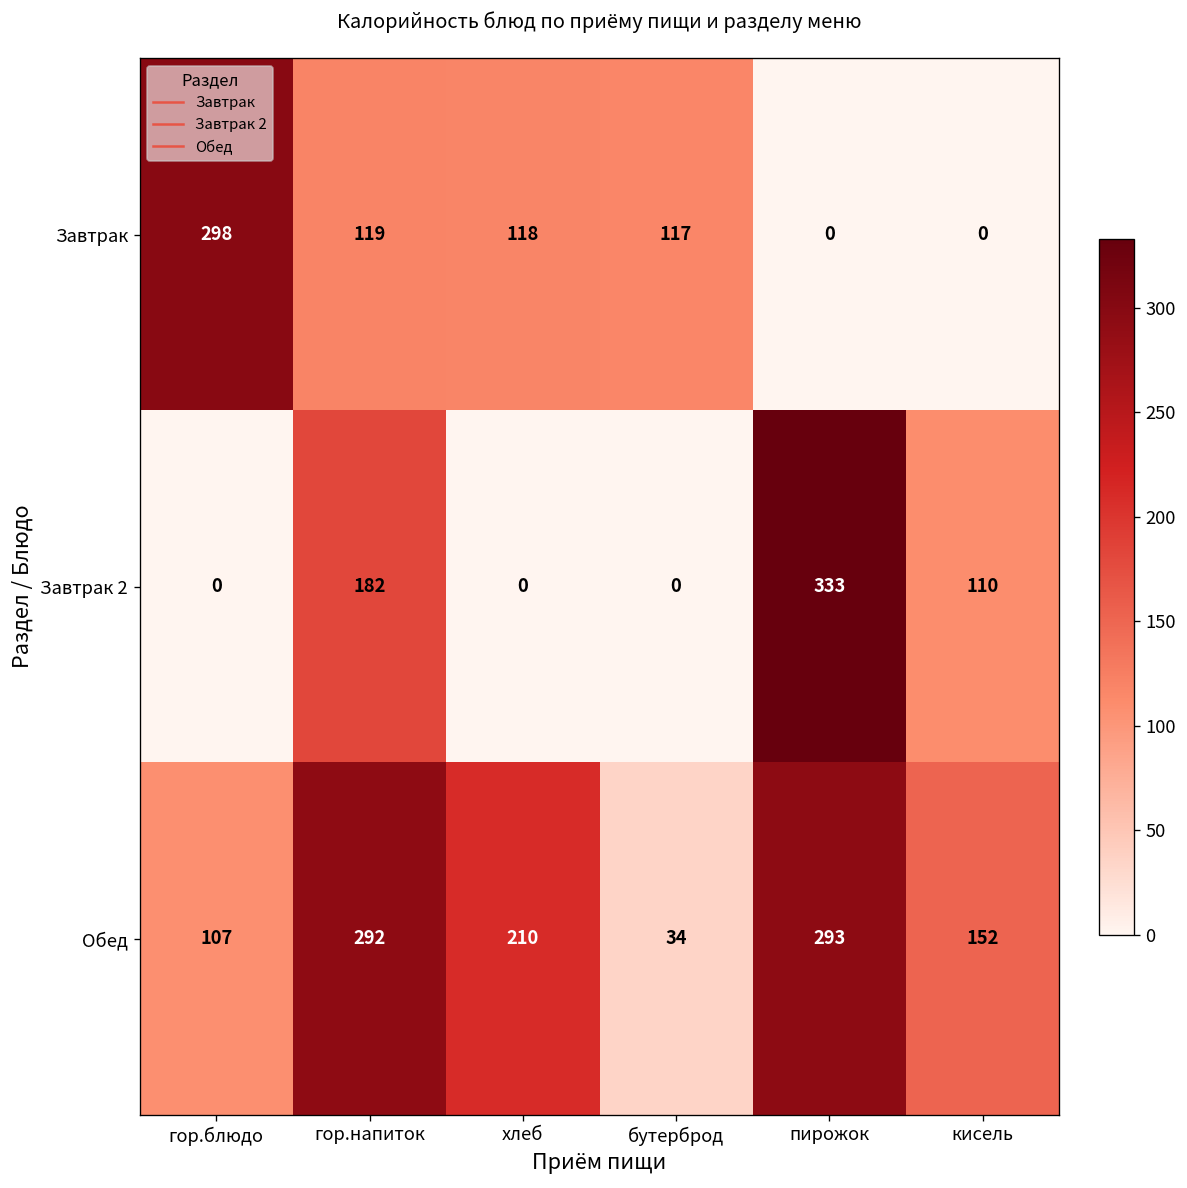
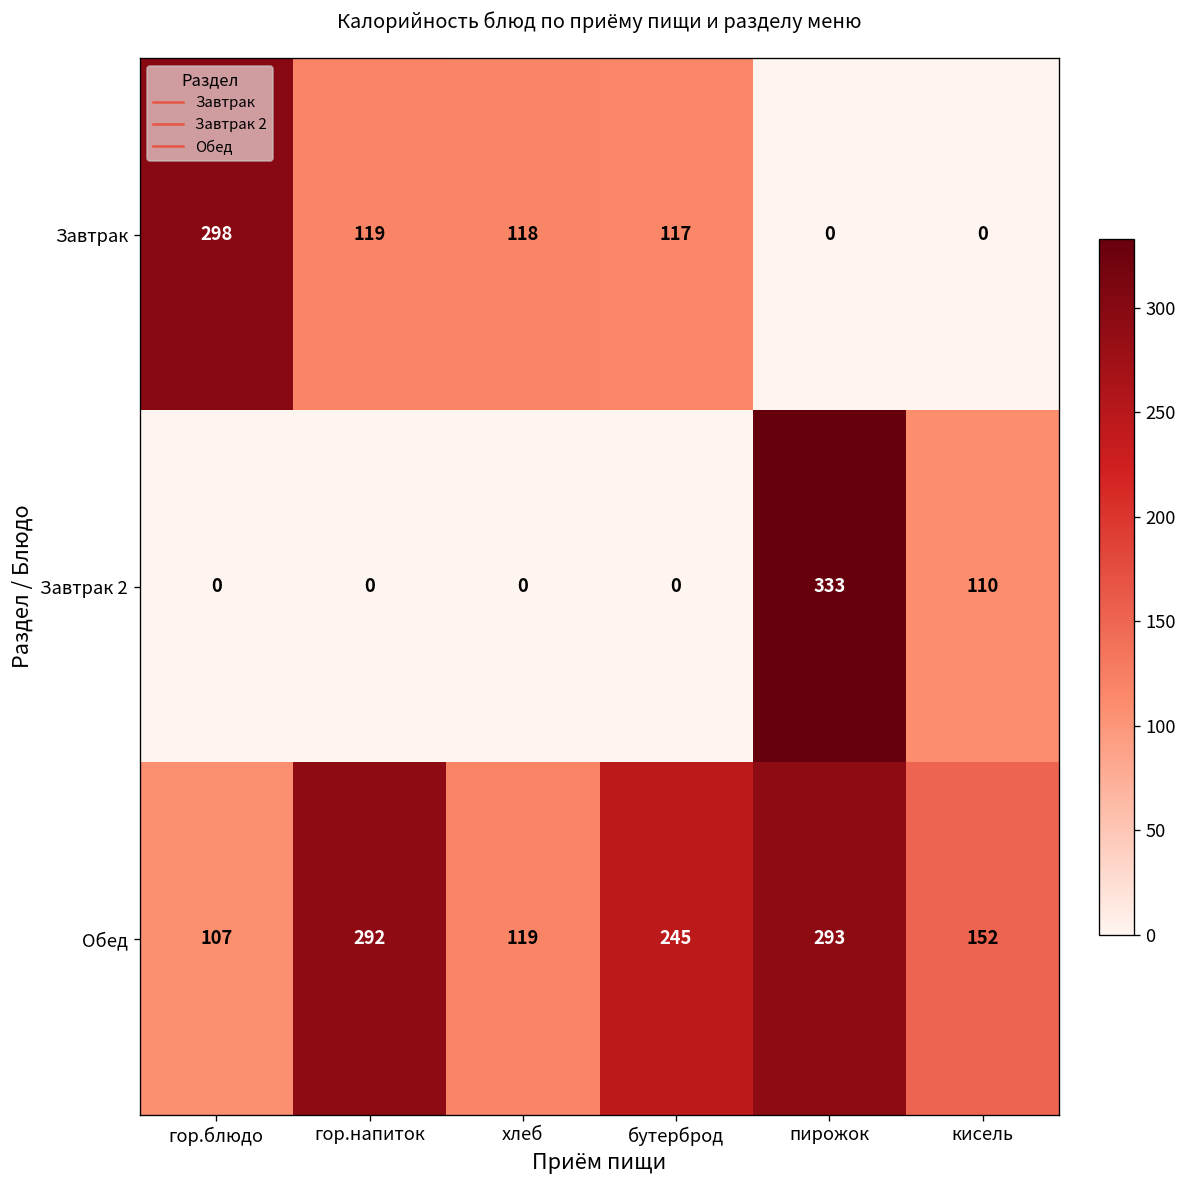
  {
    "Завтрак": {
      "гор.блюдо": 298,
      "гор.напиток": 119,
      "хлеб": 118,
      "бутерброд": 117,
      "пирожок": 0,
      "кисель": 0
    },
    "Завтрак 2": {
      "гор.блюдо": 0,
-     "гор.напиток": 182,
+     "гор.напиток": 0,
      "хлеб": 0,
      "бутерброд": 0,
      "пирожок": 333,
      "кисель": 110
    },
    "Обед": {
      "гор.блюдо": 107,
      "гор.напиток": 292,
-     "хлеб": 210,
-     "бутерброд": 34,
+     "хлеб": 119,
+     "бутерброд": 245,
      "пирожок": 293,
      "кисель": 152
    }
  }
